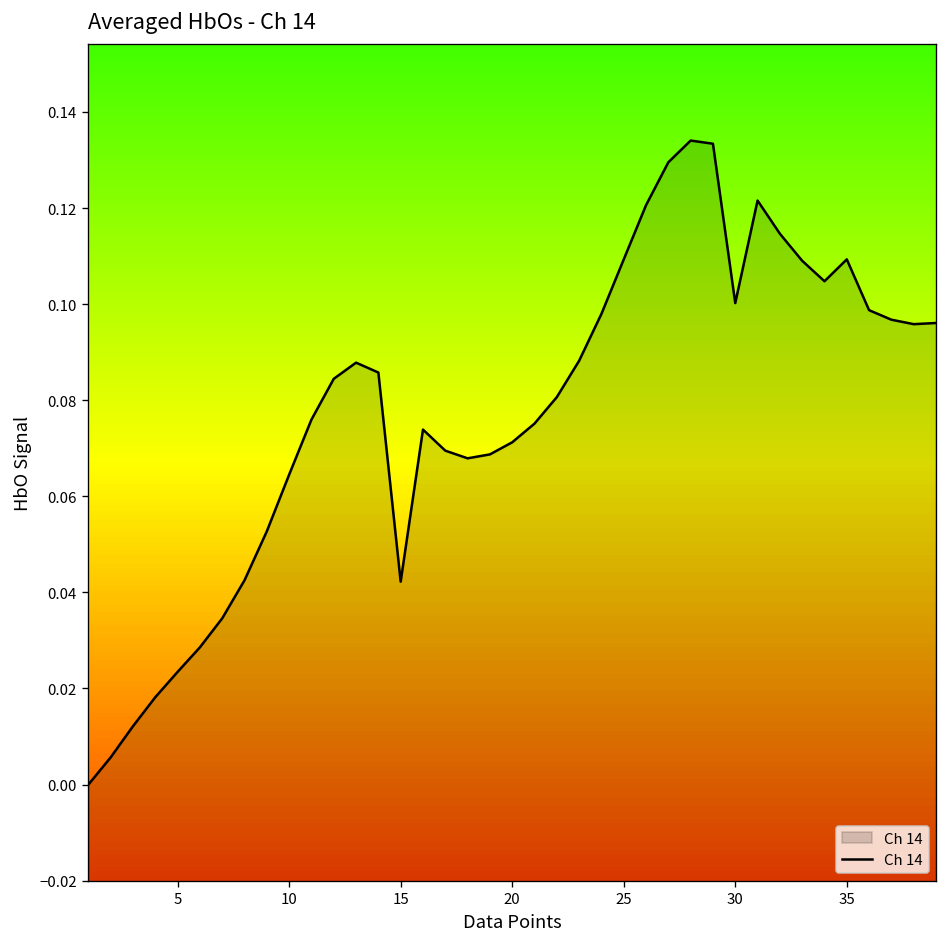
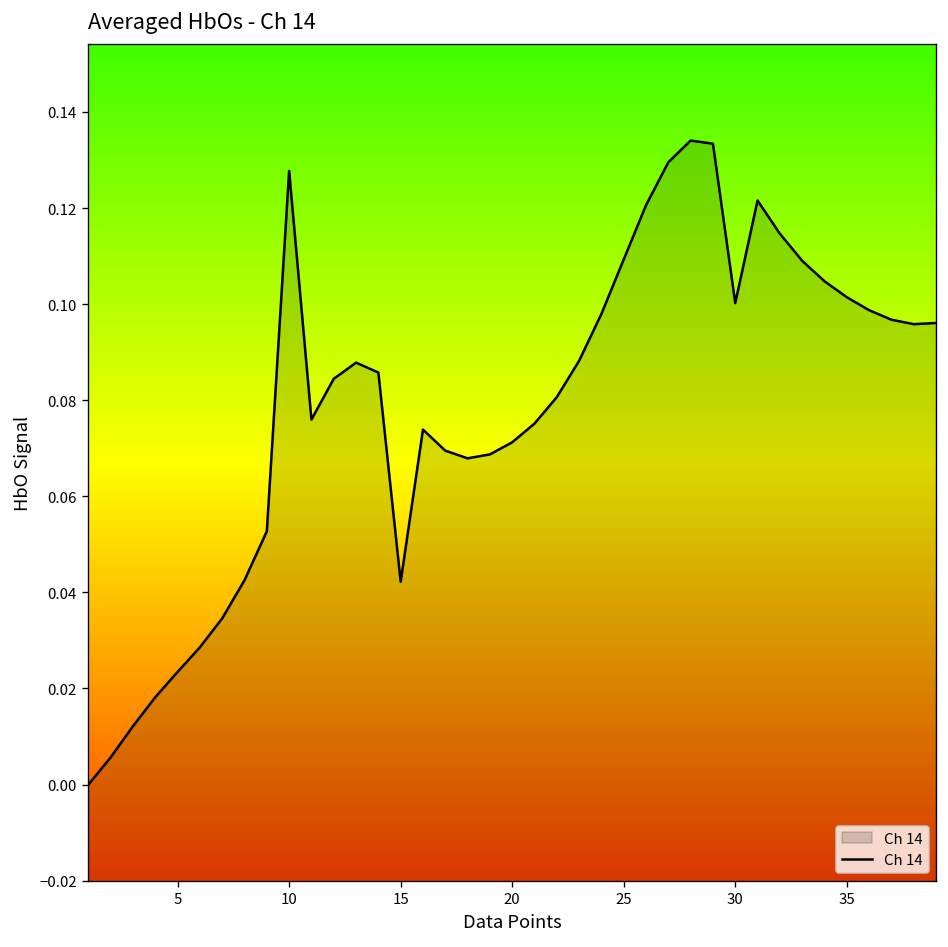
  {
    "5": 0.023,
-   "10": 0.065,
+   "10": 0.128,
    "15": 0.042,
    "20": 0.071,
    "25": 0.109,
    "30": 0.100,
-   "35": 0.109
+   "35": 0.101
  }
